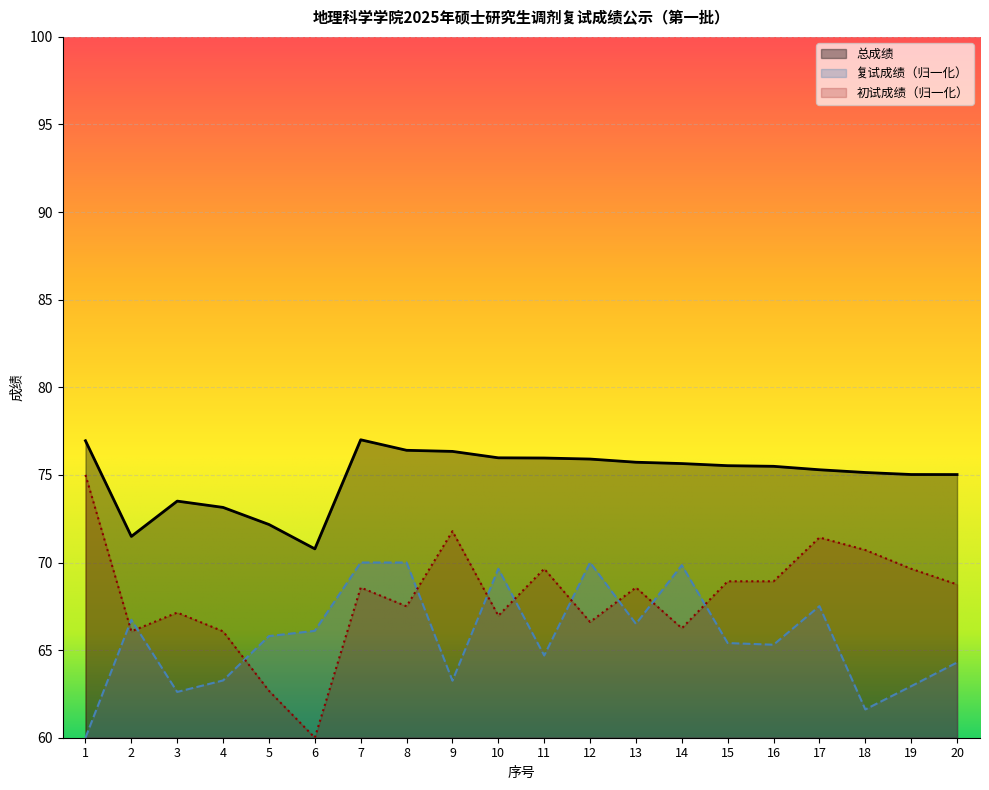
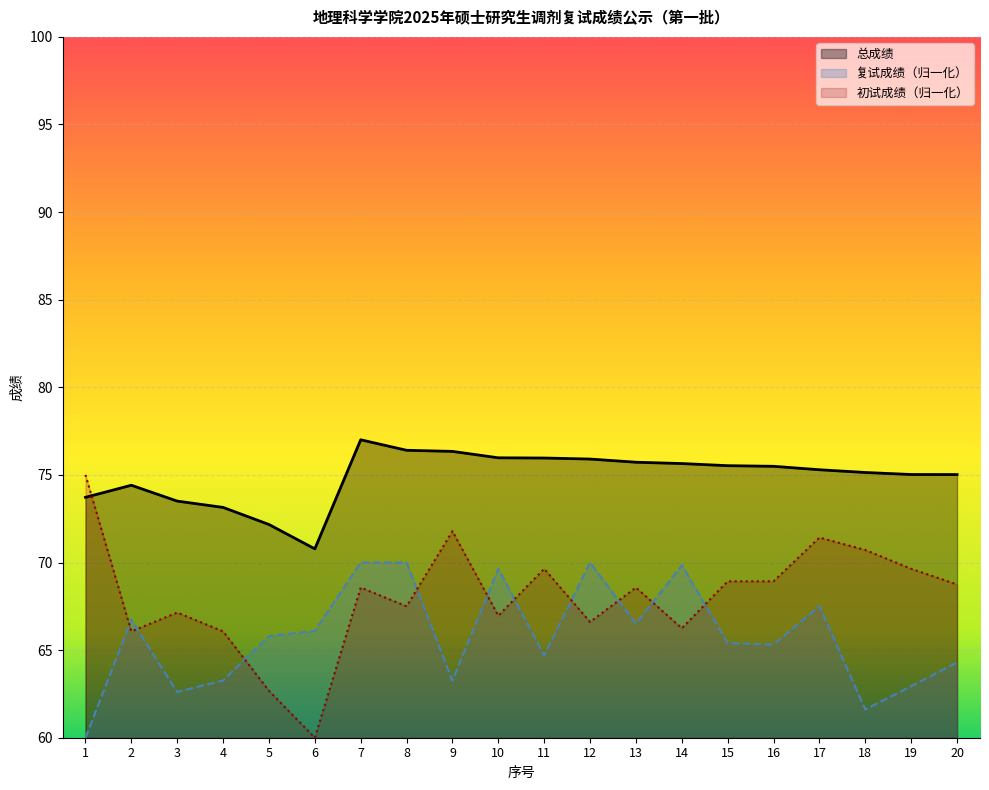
  {
    "总成绩": {
-     "1": 77.0,
-     "2": 71.5,
+     "1": 73.7,
+     "2": 74.4,
      "3": 73.5,
      "4": 73.1,
      "5": 72.2,
      "6": 70.8,
      "7": 77.0,
      "8": 76.4,
      "9": 76.3,
      "10": 76.0,
      "11": 76.0,
      "12": 75.9,
      "13": 75.7,
      "14": 75.6,
      "15": 75.5,
      "16": 75.5,
      "17": 75.3,
      "18": 75.1,
      "19": 75.0,
      "20": 75.0
    },
    "复试成绩（归一化）": {
      "1": 60.0,
      "2": 66.7,
      "3": 62.6,
      "4": 63.3,
      "5": 65.8,
      "6": 66.1,
      "7": 70.0,
      "8": 70.0,
      "9": 63.3,
      "10": 69.6,
      "11": 64.7,
      "12": 70.0,
      "13": 66.5,
      "14": 69.8,
      "15": 65.4,
      "16": 65.3,
      "17": 67.5,
      "18": 61.6,
      "19": 62.9,
      "20": 64.3
    },
    "初试成绩（归一化）": {
      "1": 75.0,
      "2": 66.1,
      "3": 67.1,
      "4": 66.1,
      "5": 62.7,
      "6": 60.0,
      "7": 68.6,
      "8": 67.5,
      "9": 71.8,
      "10": 67.0,
      "11": 69.6,
      "12": 66.6,
      "13": 68.6,
      "14": 66.3,
      "15": 68.9,
      "16": 68.9,
      "17": 71.4,
      "18": 70.7,
      "19": 69.6,
      "20": 68.8
    }
  }
